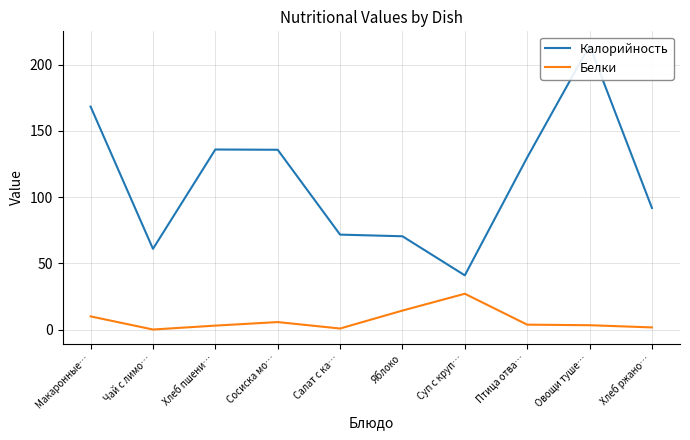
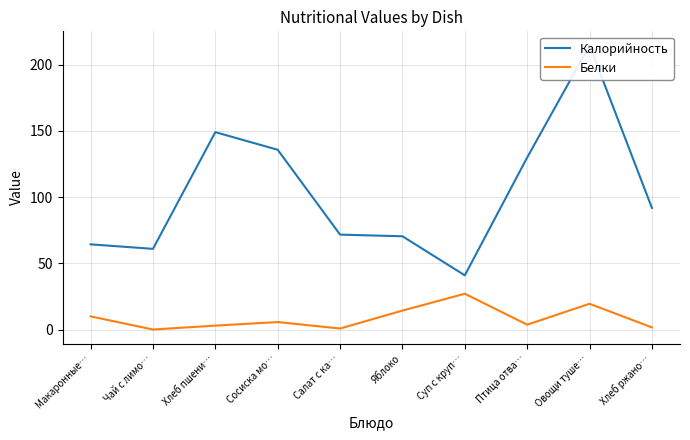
  {
    "Калорийность": {
-     "Макаронные…": 168,
+     "Макаронные…": 64,
      "Чай с лимо…": 61,
-     "Хлеб пшени…": 136,
+     "Хлеб пшени…": 149,
      "Сосиска мо…": 136,
      "Салат с ка…": 72,
      "Яблоко": 71,
      "Суп с круп…": 41,
      "Птица отва…": 130,
      "Хлеб ржано…": 92
    },
    "Белки": {
      "Макаронные…": 10,
      "Чай с лимо…": 0,
      "Хлеб пшени…": 3,
      "Сосиска мо…": 6,
      "Салат с ка…": 1,
      "Яблоко": 14,
      "Суп с круп…": 27,
      "Птица отва…": 4,
-     "Овощи туше…": 3,
+     "Овощи туше…": 20,
      "Хлеб ржано…": 2
    }
  }
